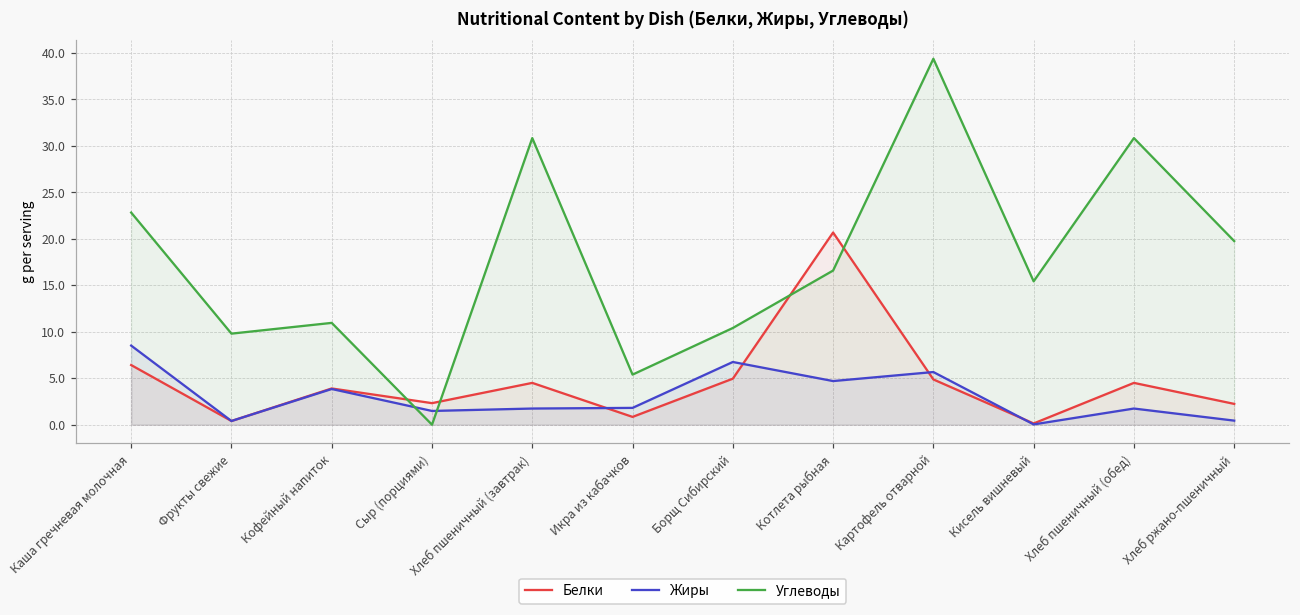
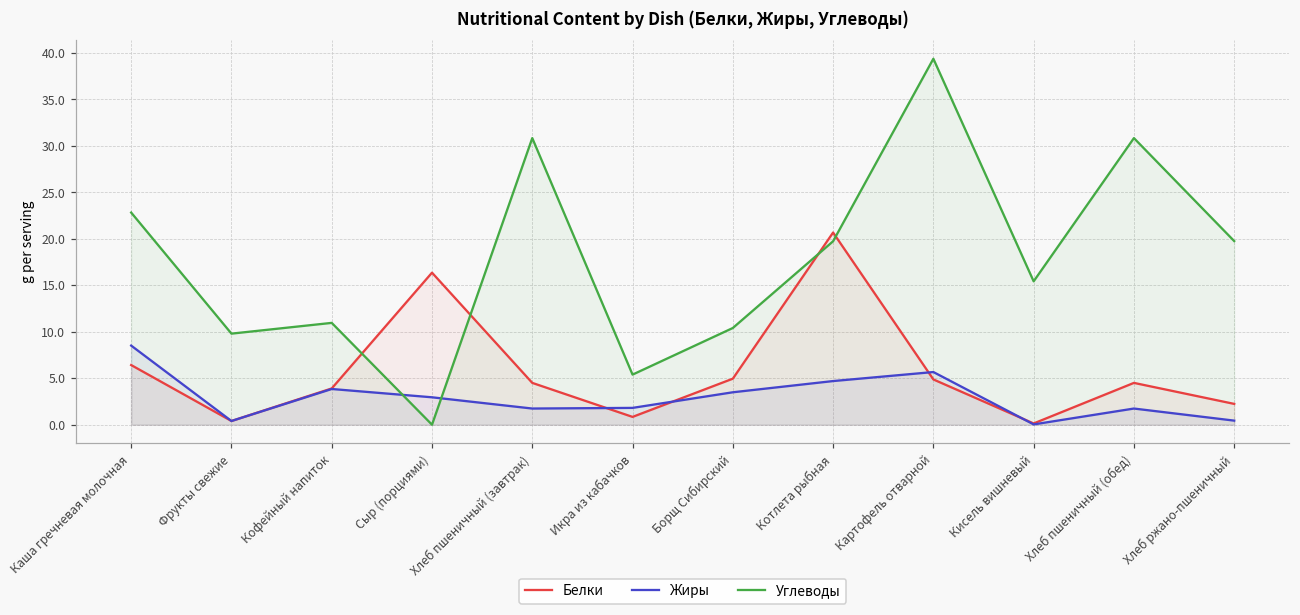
  {
    "Белки": {
      "Каша гречневая молочная": 6,
-     "Сыр (порциями)": 2,
+     "Сыр (порциями)": 16,
      "Хлеб пшеничный (завтрак)": 5,
      "Икра из кабачков": 1,
      "Борщ Сибирский": 5,
      "Котлета рыбная": 21,
      "Картофель отварной": 5,
      "Хлеб пшеничный (обед)": 5,
      "Хлеб ржано-пшеничный": 2
    },
    "Жиры": {
      "Каша гречневая молочная": 9,
-     "Сыр (порциями)": 1,
+     "Сыр (порциями)": 3,
      "Хлеб пшеничный (завтрак)": 2,
      "Икра из кабачков": 2,
-     "Борщ Сибирский": 7,
+     "Борщ Сибирский": 3,
      "Котлета рыбная": 5,
      "Картофель отварной": 6,
      "Хлеб пшеничный (обед)": 2,
      "Хлеб ржано-пшеничный": 0
    },
    "Углеводы": {
      "Каша гречневая молочная": 23,
      "Фрукты свежие": 10,
      "Кофейный напиток": 11,
      "Сыр (порциями)": 0,
      "Хлеб пшеничный (завтрак)": 31,
      "Икра из кабачков": 5,
      "Борщ Сибирский": 10,
-     "Котлета рыбная": 17,
+     "Котлета рыбная": 20,
      "Картофель отварной": 39,
      "Кисель вишневый": 15,
      "Хлеб пшеничный (обед)": 31,
      "Хлеб ржано-пшеничный": 20
    }
  }
